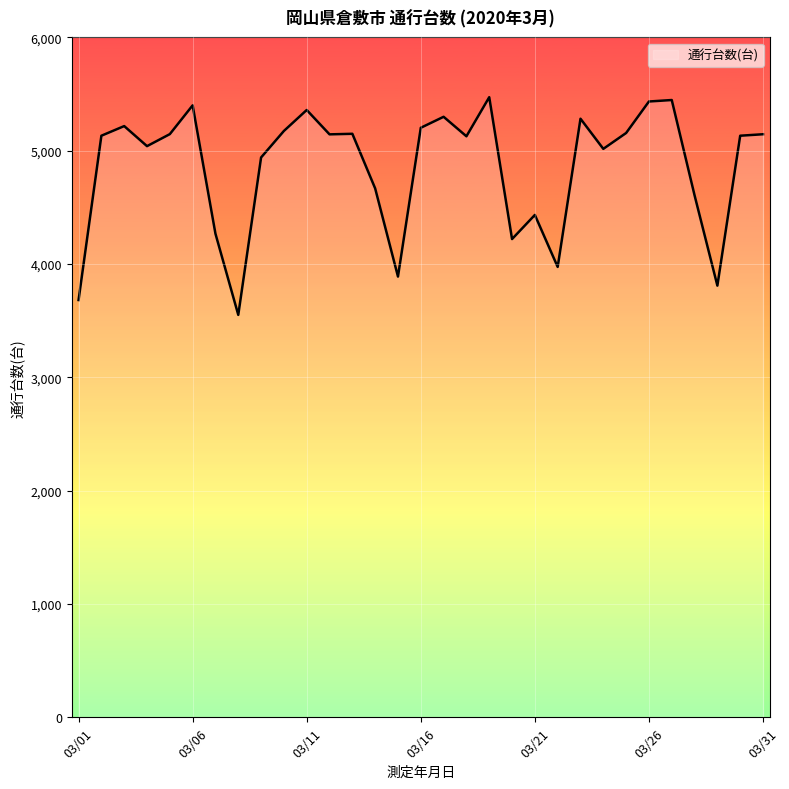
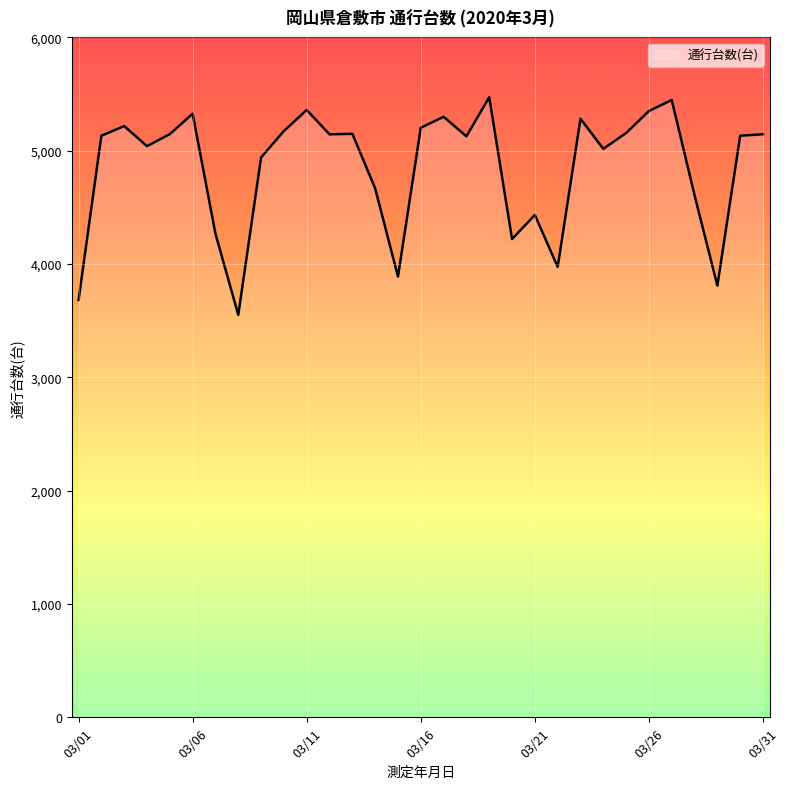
  {
    "03/01": "3,680",
-   "03/06": "5,400",
+   "03/06": "5,330",
    "03/11": "5,360",
    "03/16": "5,200",
    "03/21": "4,430",
-   "03/26": "5,430",
+   "03/26": "5,350",
    "03/31": "5,150"
  }
